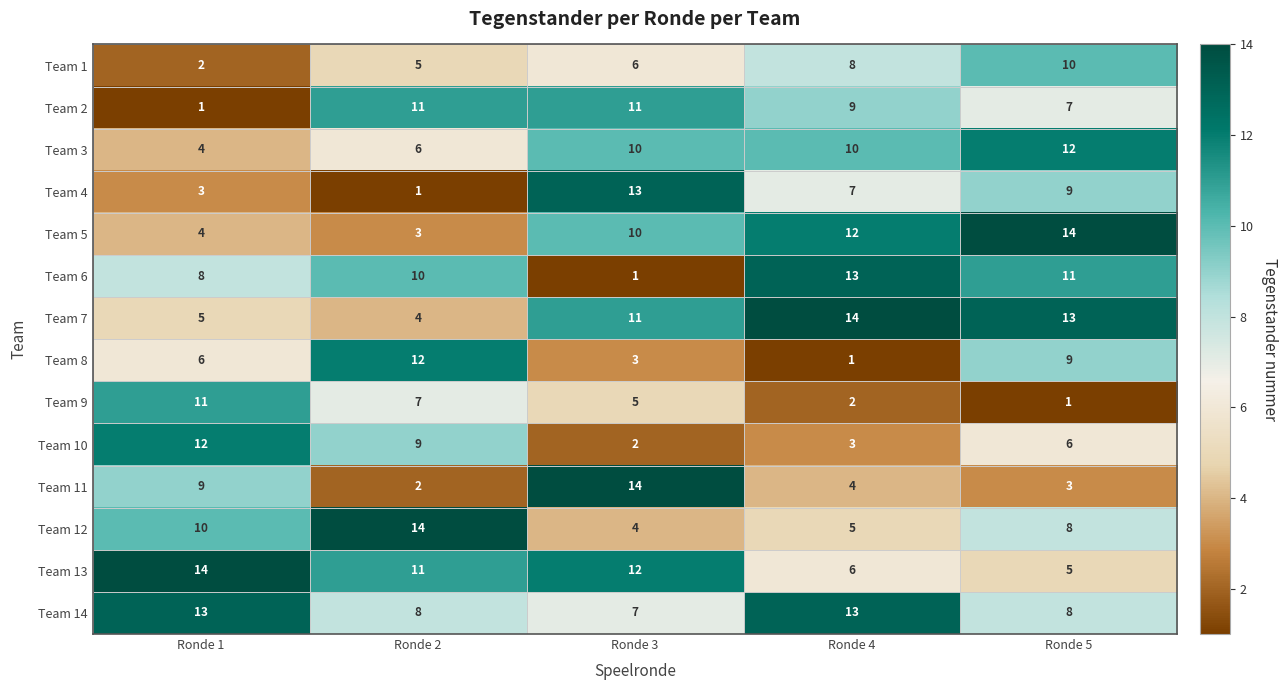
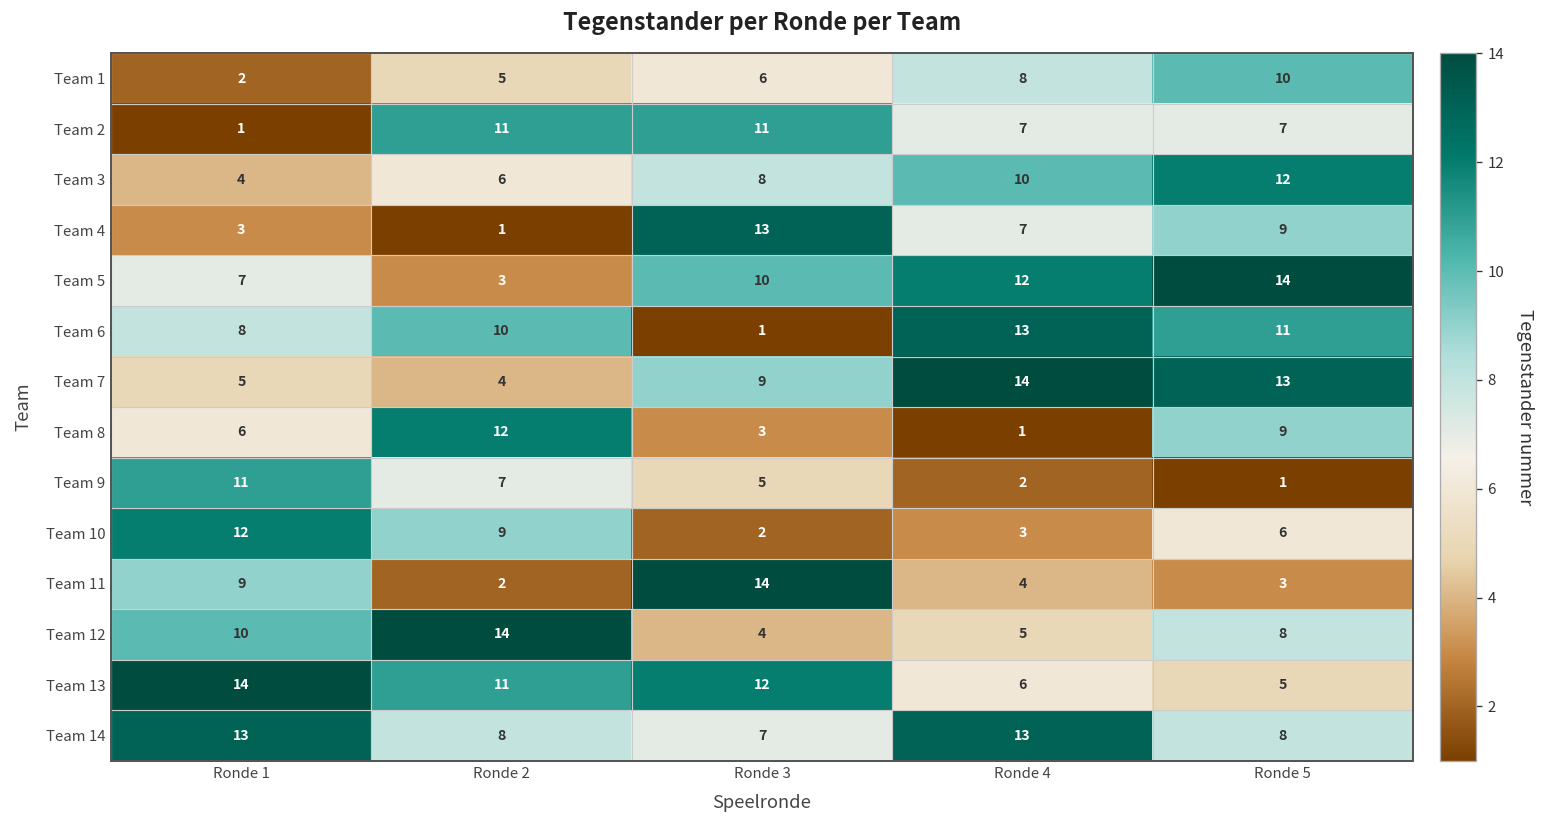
  {
    "Team 1": {
      "Ronde 1": 2,
      "Ronde 2": 5,
      "Ronde 3": 6,
      "Ronde 4": 8,
      "Ronde 5": 10
    },
    "Team 2": {
      "Ronde 1": 1,
      "Ronde 2": 11,
      "Ronde 3": 11,
-     "Ronde 4": 9,
+     "Ronde 4": 7,
      "Ronde 5": 7
    },
    "Team 3": {
      "Ronde 1": 4,
      "Ronde 2": 6,
-     "Ronde 3": 10,
+     "Ronde 3": 8,
      "Ronde 4": 10,
      "Ronde 5": 12
    },
    "Team 4": {
      "Ronde 1": 3,
      "Ronde 2": 1,
      "Ronde 3": 13,
      "Ronde 4": 7,
      "Ronde 5": 9
    },
    "Team 5": {
-     "Ronde 1": 4,
+     "Ronde 1": 7,
      "Ronde 2": 3,
      "Ronde 3": 10,
      "Ronde 4": 12,
      "Ronde 5": 14
    },
    "Team 6": {
      "Ronde 1": 8,
      "Ronde 2": 10,
      "Ronde 3": 1,
      "Ronde 4": 13,
      "Ronde 5": 11
    },
    "Team 7": {
      "Ronde 1": 5,
      "Ronde 2": 4,
-     "Ronde 3": 11,
+     "Ronde 3": 9,
      "Ronde 4": 14,
      "Ronde 5": 13
    },
    "Team 8": {
      "Ronde 1": 6,
      "Ronde 2": 12,
      "Ronde 3": 3,
      "Ronde 4": 1,
      "Ronde 5": 9
    },
    "Team 9": {
      "Ronde 1": 11,
      "Ronde 2": 7,
      "Ronde 3": 5,
      "Ronde 4": 2,
      "Ronde 5": 1
    },
    "Team 10": {
      "Ronde 1": 12,
      "Ronde 2": 9,
      "Ronde 3": 2,
      "Ronde 4": 3,
      "Ronde 5": 6
    },
    "Team 11": {
      "Ronde 1": 9,
      "Ronde 2": 2,
      "Ronde 3": 14,
      "Ronde 4": 4,
      "Ronde 5": 3
    },
    "Team 12": {
      "Ronde 1": 10,
      "Ronde 2": 14,
      "Ronde 3": 4,
      "Ronde 4": 5,
      "Ronde 5": 8
    },
    "Team 13": {
      "Ronde 1": 14,
      "Ronde 2": 11,
      "Ronde 3": 12,
      "Ronde 4": 6,
      "Ronde 5": 5
    },
    "Team 14": {
      "Ronde 1": 13,
      "Ronde 2": 8,
      "Ronde 3": 7,
      "Ronde 4": 13,
      "Ronde 5": 8
    }
  }
